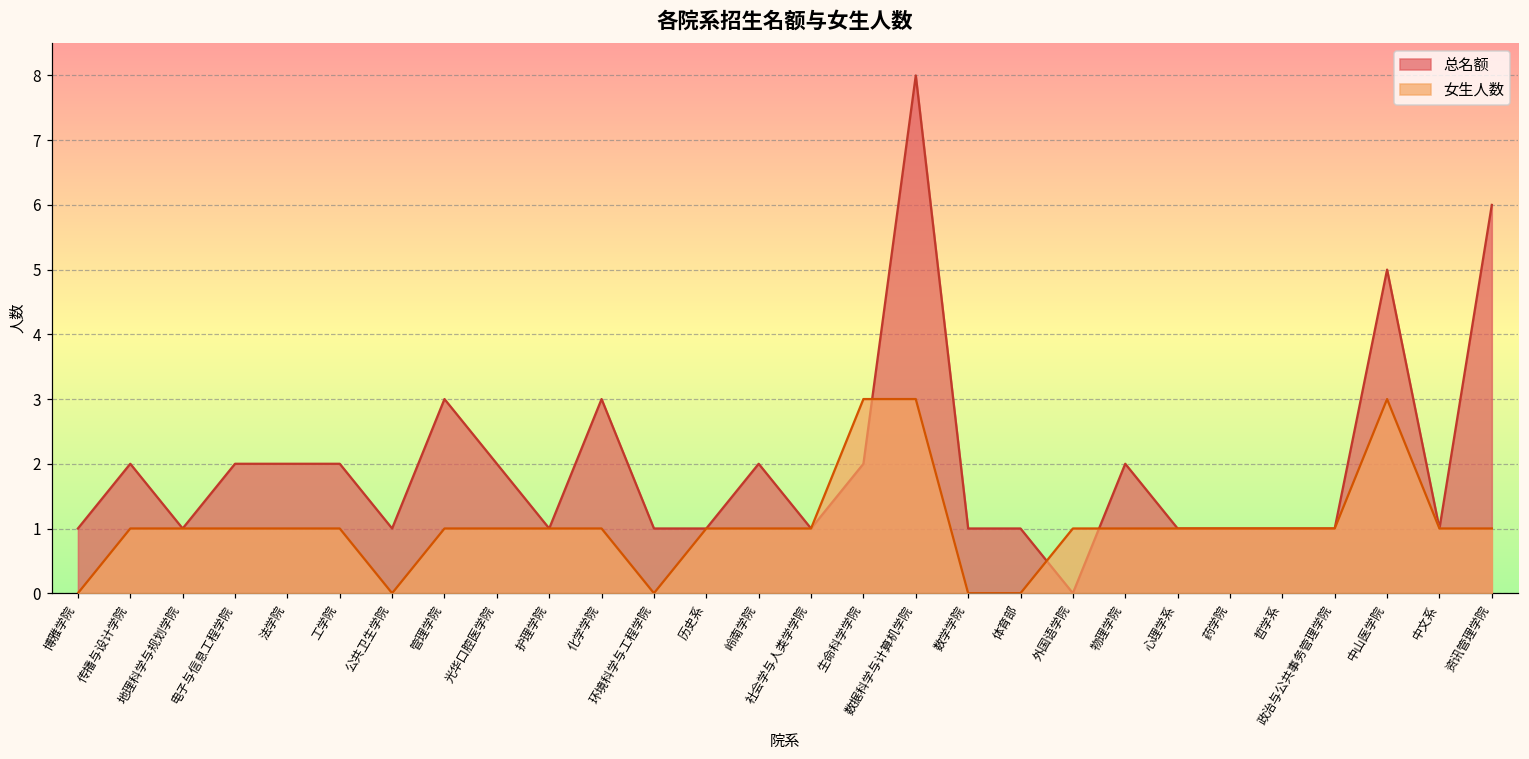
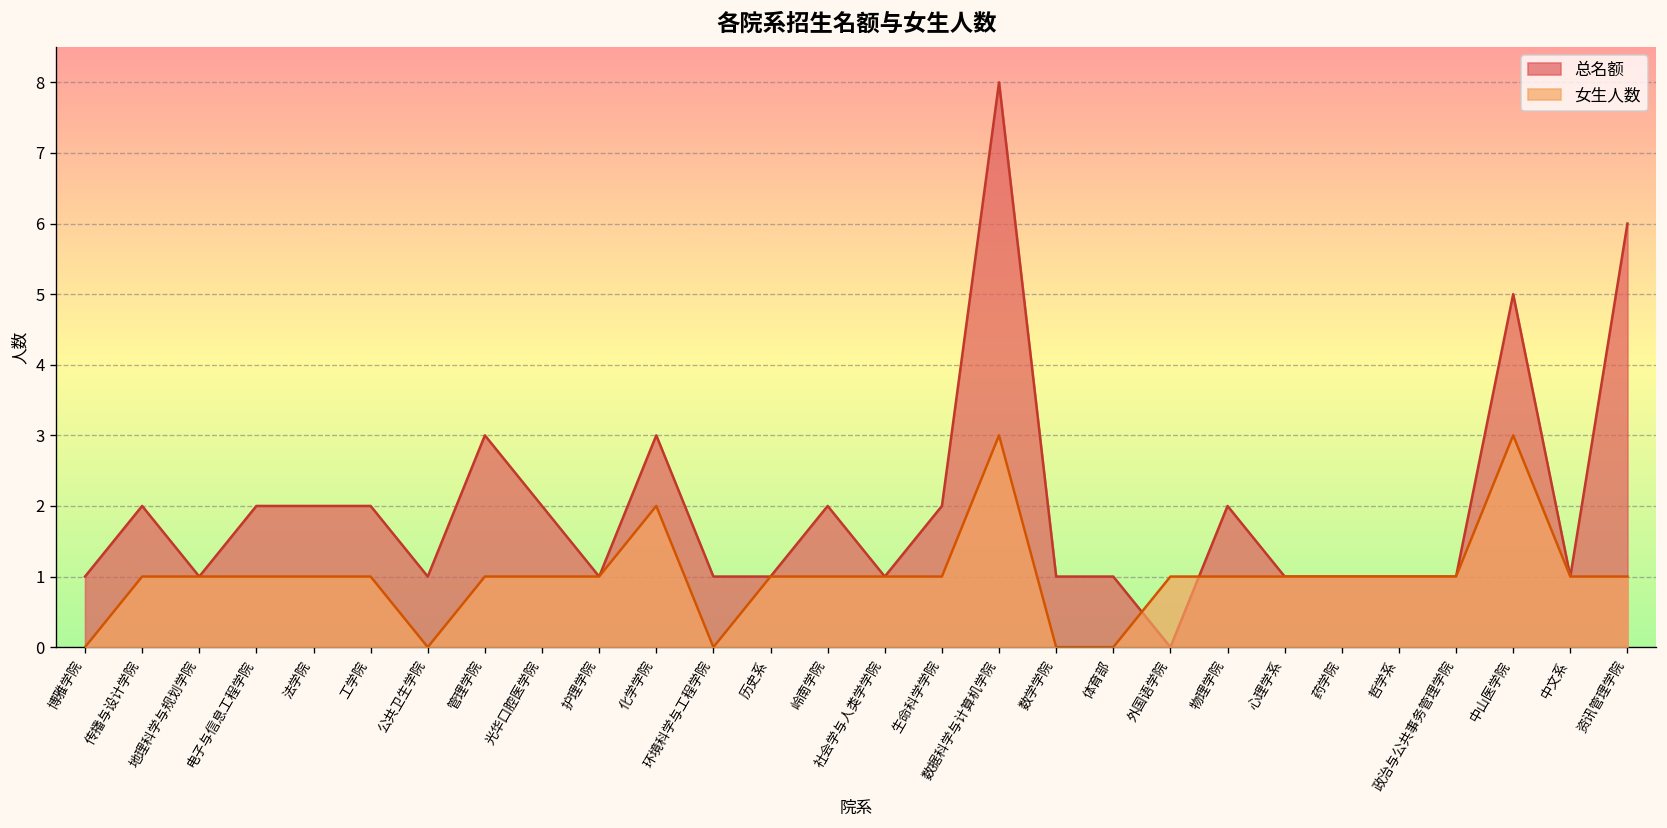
  {
    "总名额": {
      "博雅学院": 1,
      "传播与设计学院": 2,
      "电子与信息工程学院": 2,
      "法学院": 2,
      "工学院": 2,
      "公共卫生学院": 1,
      "管理学院": 3,
      "光华口腔医学院": 2,
      "化学学院": 3,
      "环境科学与工程学院": 1,
      "岭南学院": 2,
      "生命科学学院": 2,
      "数据科学与计算机学院": 8,
      "数学学院": 1,
      "体育部": 1,
      "外国语学院": 0,
      "物理学院": 2,
      "中山医学院": 5,
      "资讯管理学院": 6
    },
    "女生人数": {
      "博雅学院": 0,
      "传播与设计学院": 1,
      "电子与信息工程学院": 1,
      "法学院": 1,
      "工学院": 1,
      "公共卫生学院": 0,
      "管理学院": 1,
      "光华口腔医学院": 1,
-     "化学学院": 1,
+     "化学学院": 2,
      "环境科学与工程学院": 0,
      "岭南学院": 1,
-     "生命科学学院": 3,
+     "生命科学学院": 1,
      "数据科学与计算机学院": 3,
      "数学学院": 0,
      "体育部": 0,
      "外国语学院": 1,
      "物理学院": 1,
      "中山医学院": 3,
      "资讯管理学院": 1
    }
  }
